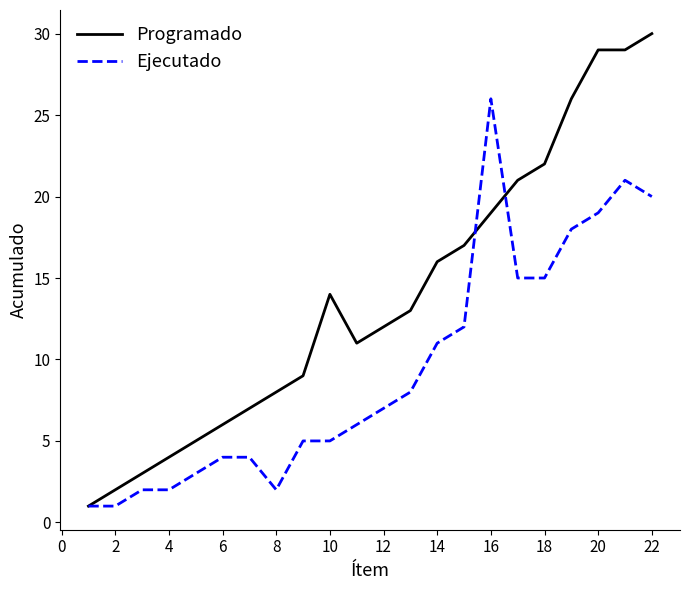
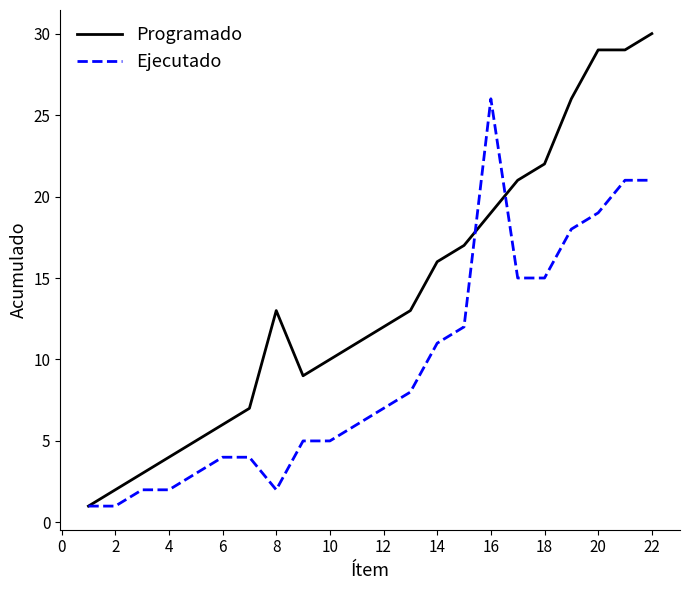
  {
    "Programado": {
      "2": 2,
      "4": 4,
      "6": 6,
-     "8": 8,
-     "10": 14,
+     "8": 13,
+     "10": 10,
      "12": 12,
      "14": 16,
      "16": 19,
      "18": 22,
      "20": 29,
      "22": 30
    },
    "Ejecutado": {
      "2": 1,
      "4": 2,
      "6": 4,
      "8": 2,
      "10": 5,
      "12": 7,
      "14": 11,
      "16": 26,
      "18": 15,
      "20": 19,
-     "22": 20
+     "22": 21
    }
  }
